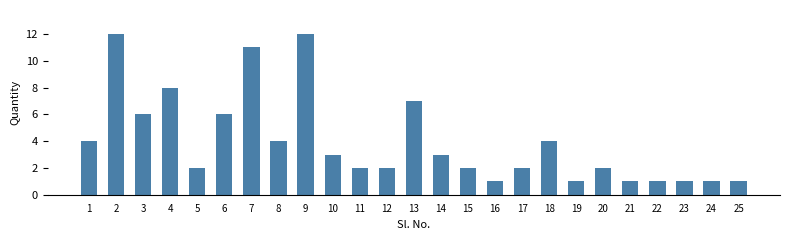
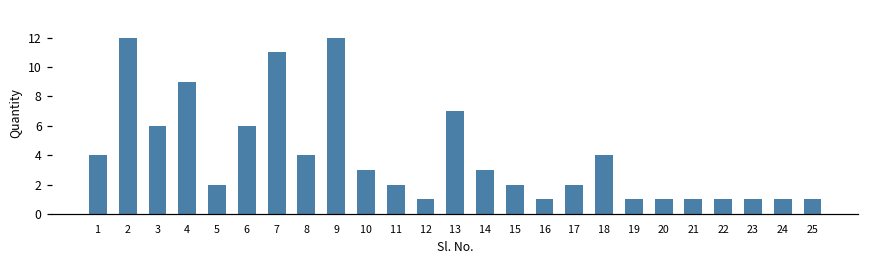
  {
    "1": 4,
    "2": 12,
    "3": 6,
-   "4": 8,
+   "4": 9,
    "5": 2,
    "6": 6,
    "7": 11,
    "8": 4,
    "9": 12,
    "10": 3,
    "11": 2,
-   "12": 2,
+   "12": 1,
    "13": 7,
    "14": 3,
    "15": 2,
    "16": 1,
    "17": 2,
    "18": 4,
    "19": 1,
-   "20": 2,
+   "20": 1,
    "21": 1,
    "22": 1,
    "23": 1,
    "24": 1,
    "25": 1
  }
